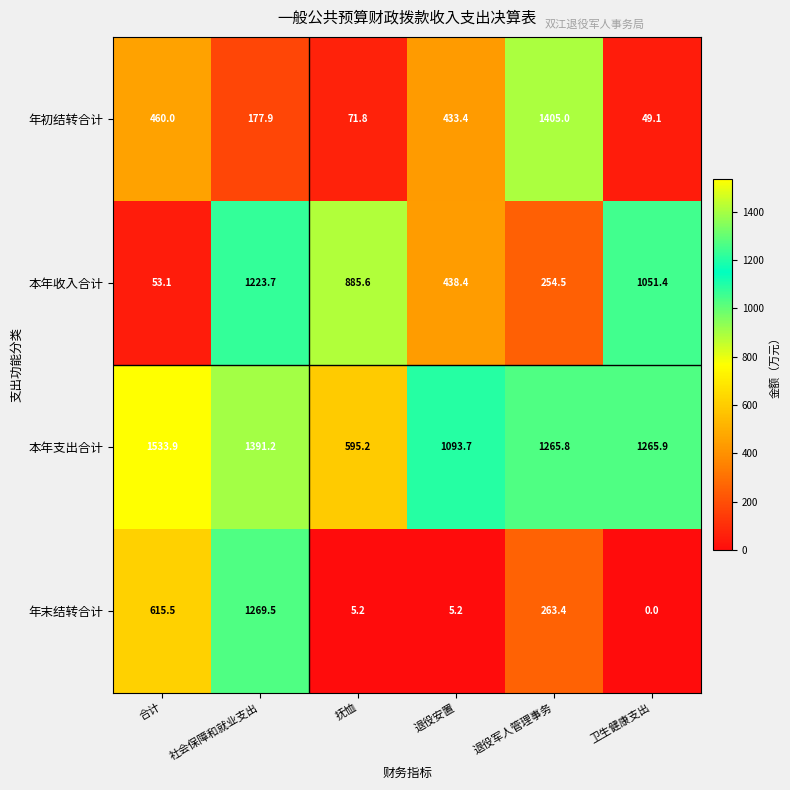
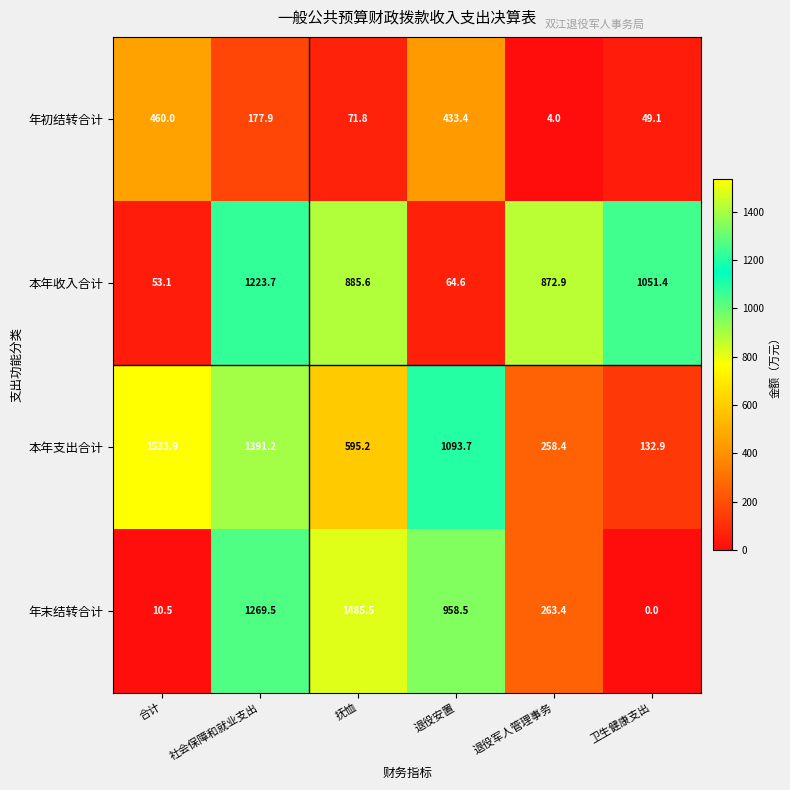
  {
    "年初结转合计": {
      "合计": 460.0,
      "社会保障和就业支出": 177.9,
      "抚恤": 71.8,
      "退役安置": 433.4,
-     "退役军人管理事务": 1405.0,
+     "退役军人管理事务": 4.0,
      "卫生健康支出": 49.1
    },
    "本年收入合计": {
      "合计": 53.1,
      "社会保障和就业支出": 1223.7,
      "抚恤": 885.6,
-     "退役安置": 438.4,
-     "退役军人管理事务": 254.5,
+     "退役安置": 64.6,
+     "退役军人管理事务": 872.9,
      "卫生健康支出": 1051.4
    },
    "本年支出合计": {
      "合计": 1533.9,
      "社会保障和就业支出": 1391.2,
      "抚恤": 595.2,
      "退役安置": 1093.7,
-     "退役军人管理事务": 1265.8,
-     "卫生健康支出": 1265.9
+     "退役军人管理事务": 258.4,
+     "卫生健康支出": 132.9
    },
    "年末结转合计": {
-     "合计": 615.5,
+     "合计": 10.5,
      "社会保障和就业支出": 1269.5,
-     "抚恤": 5.2,
-     "退役安置": 5.2,
+     "抚恤": 1485.5,
+     "退役安置": 958.5,
      "退役军人管理事务": 263.4,
      "卫生健康支出": 0.0
    }
  }
